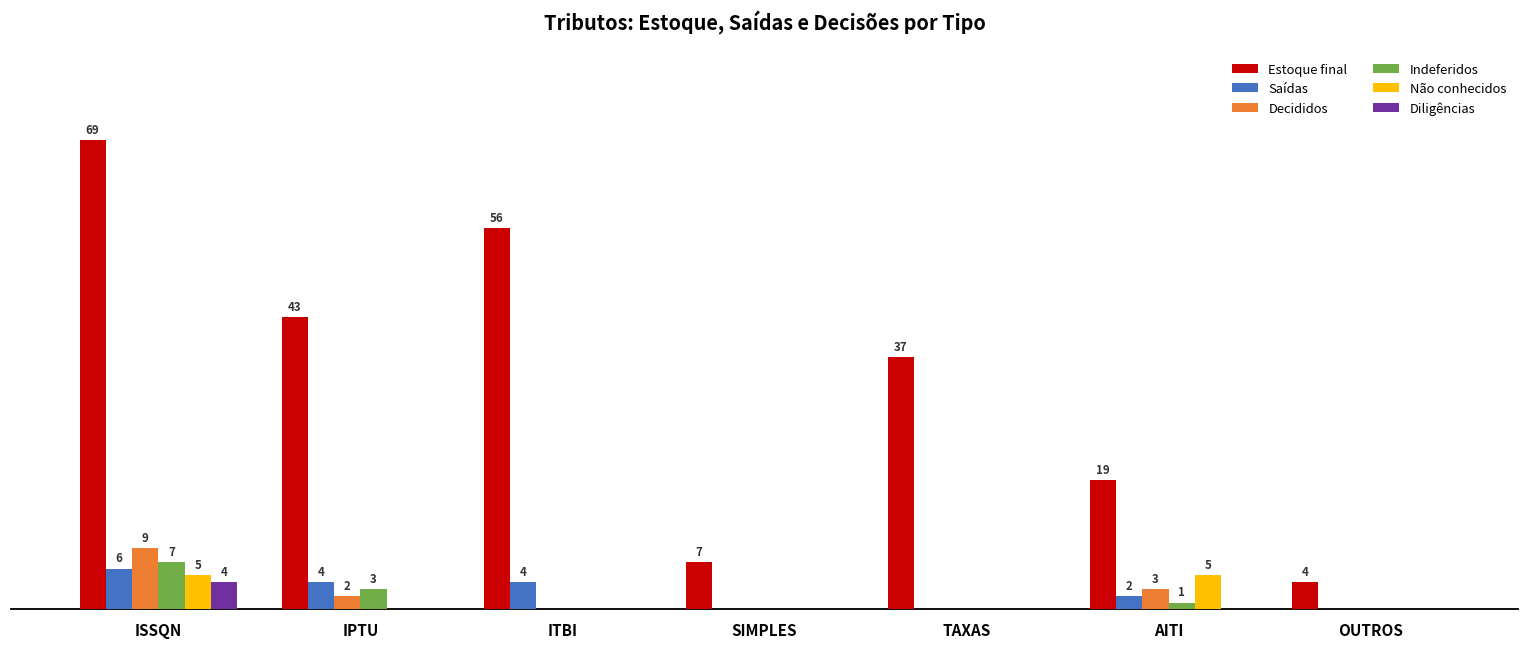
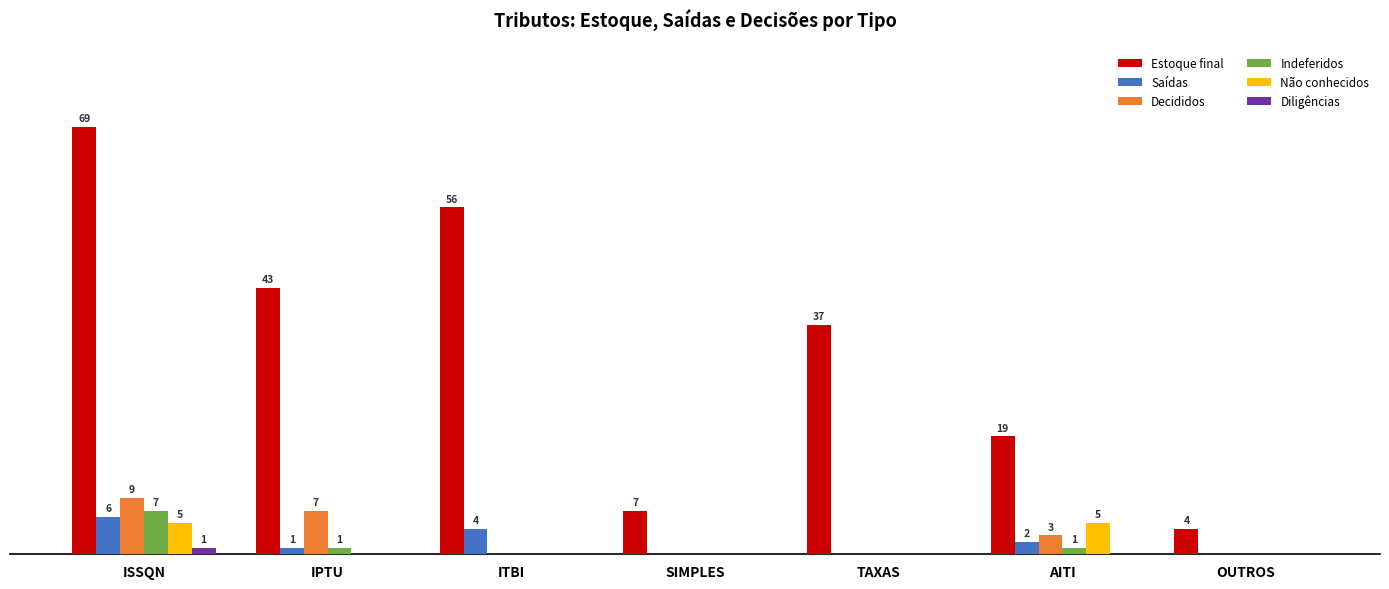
  {
    "Estoque final": {
      "ISSQN": 69,
      "IPTU": 43,
      "ITBI": 56,
      "SIMPLES": 7,
      "TAXAS": 37,
      "AITI": 19,
      "OUTROS": 4
    },
    "Saídas": {
      "ISSQN": 6,
-     "IPTU": 4,
+     "IPTU": 1,
      "ITBI": 4,
      "AITI": 2
    },
    "Decididos": {
      "ISSQN": 9,
-     "IPTU": 2,
+     "IPTU": 7,
      "AITI": 3
    },
    "Indeferidos": {
      "ISSQN": 7,
-     "IPTU": 3,
+     "IPTU": 1,
      "AITI": 1
    },
    "Não conhecidos": {
      "ISSQN": 5,
      "AITI": 5
    },
    "Diligências": {
-     "ISSQN": 4
+     "ISSQN": 1
    }
  }
